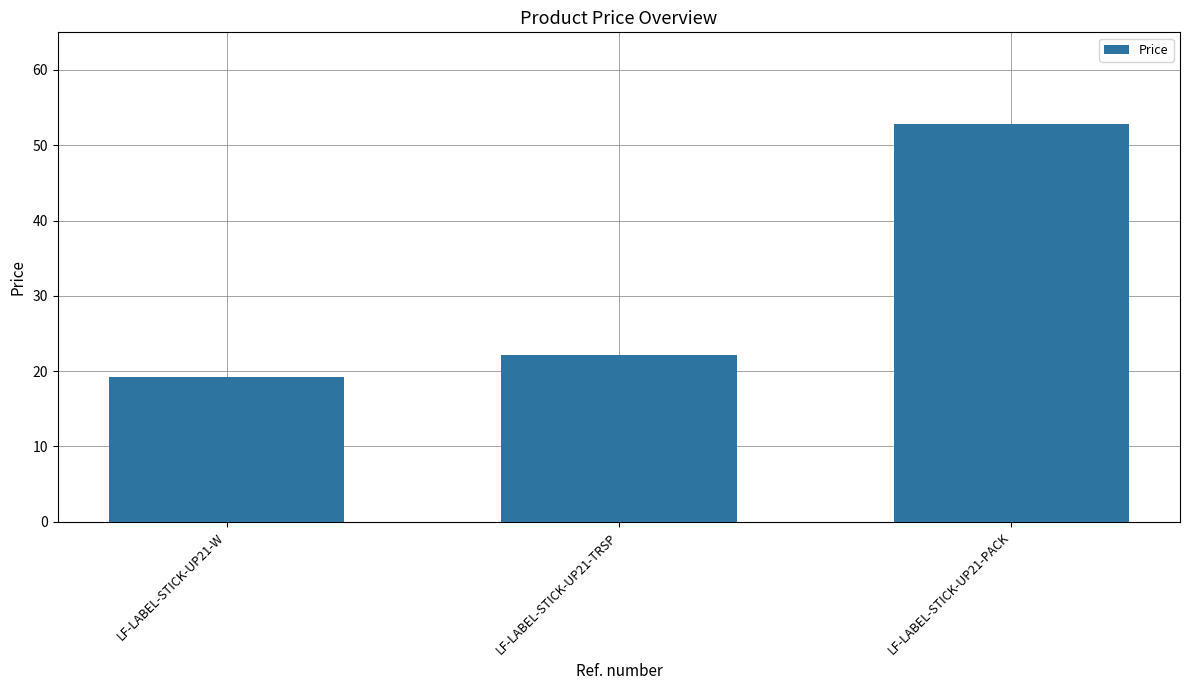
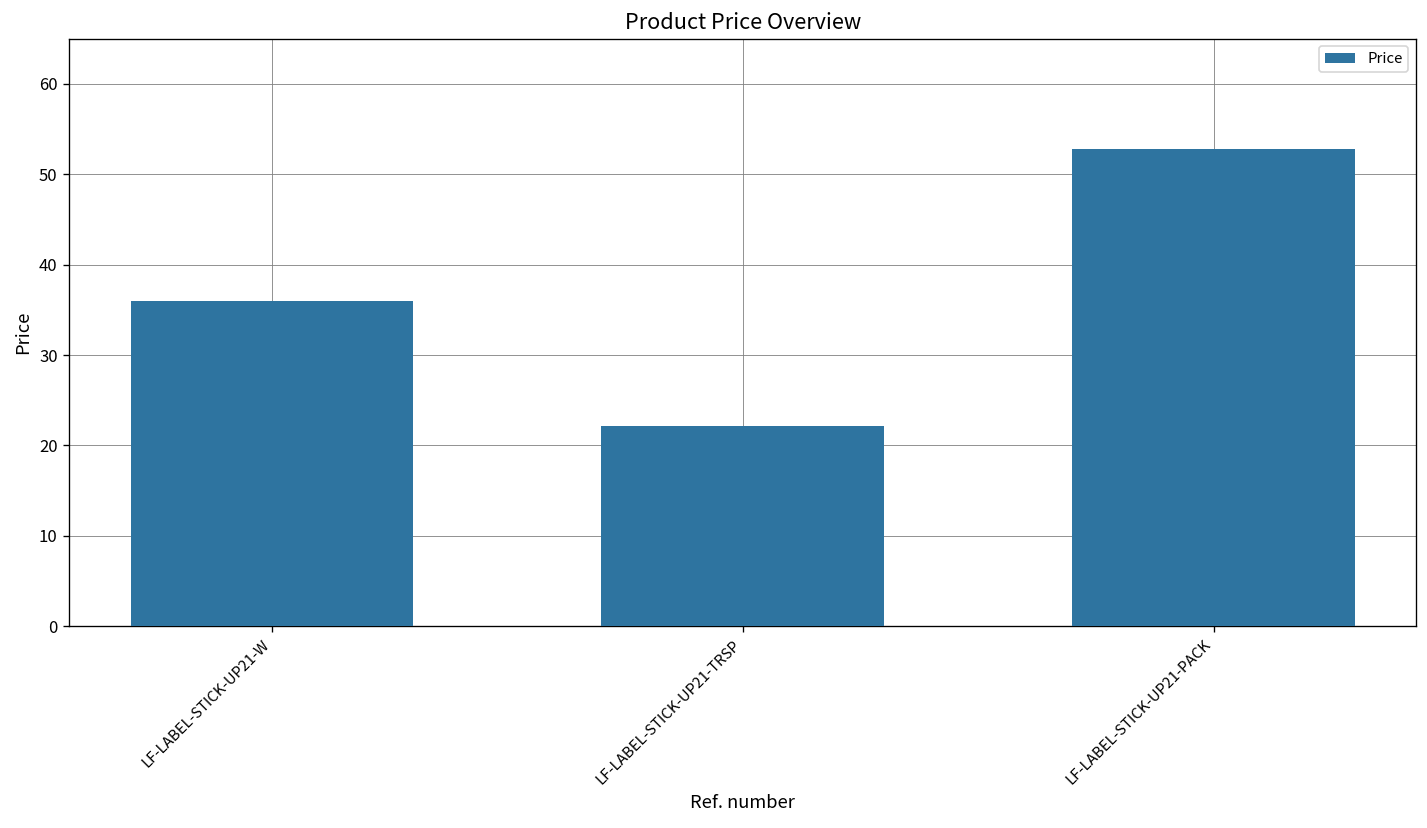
  {
-   "LF-LABEL-STICK-UP21-W": 19,
+   "LF-LABEL-STICK-UP21-W": 36,
    "LF-LABEL-STICK-UP21-TRSP": 22,
    "LF-LABEL-STICK-UP21-PACK": 53
  }
